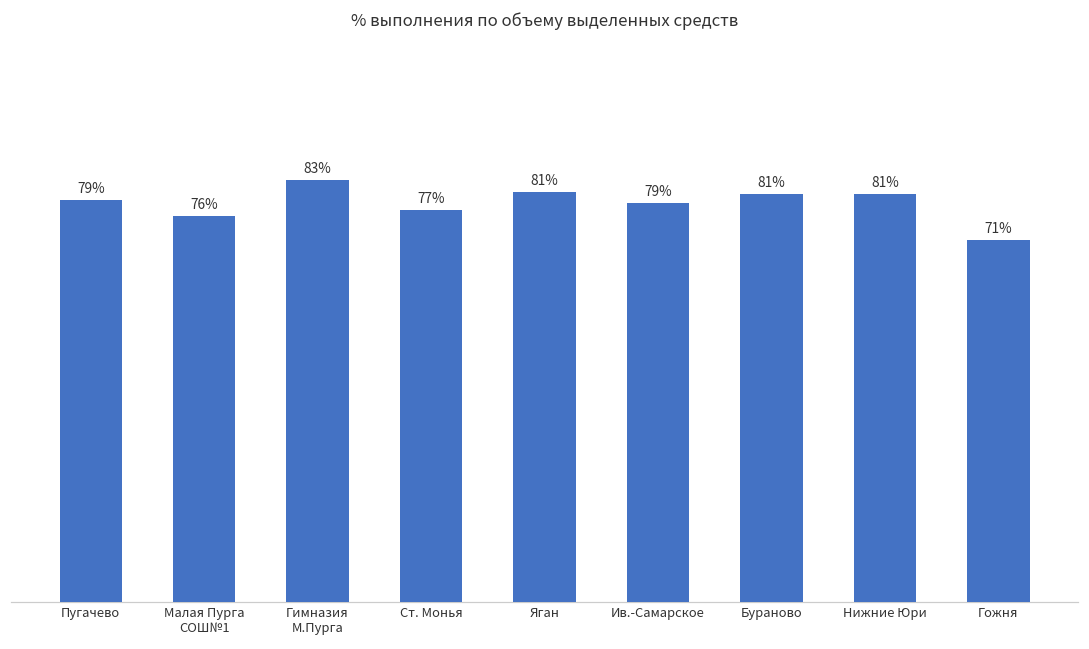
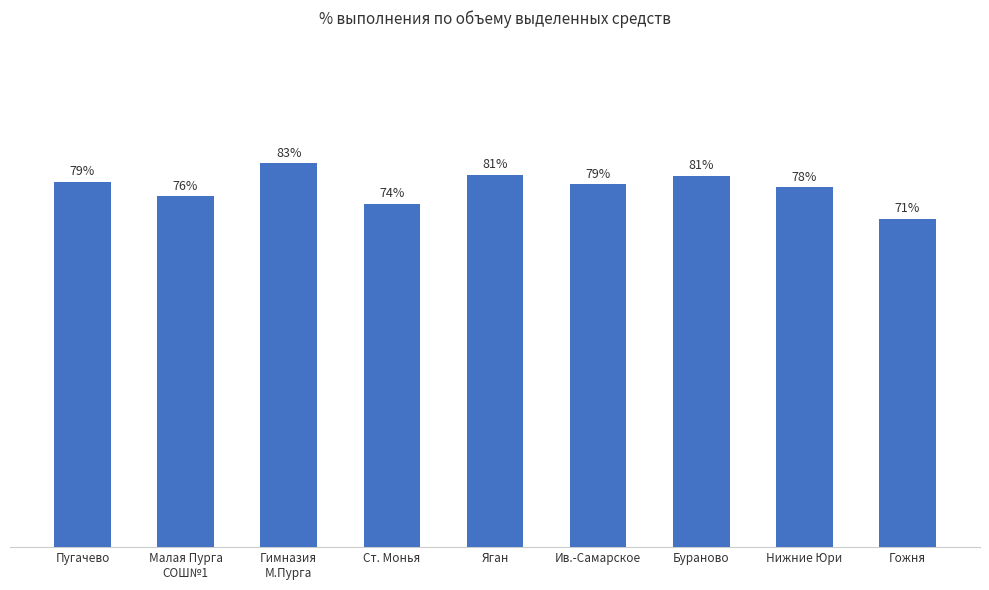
  {
    "Пугачево": "79%",
    "Малая Пурга СОШ№1": "76%",
    "Гимназия М.Пурга": "83%",
-   "Ст. Монья": "77%",
+   "Ст. Монья": "74%",
    "Яган": "81%",
    "Ив.-Самарское": "79%",
    "Бураново": "81%",
-   "Нижние Юри": "81%",
+   "Нижние Юри": "78%",
    "Гожня": "71%"
  }
